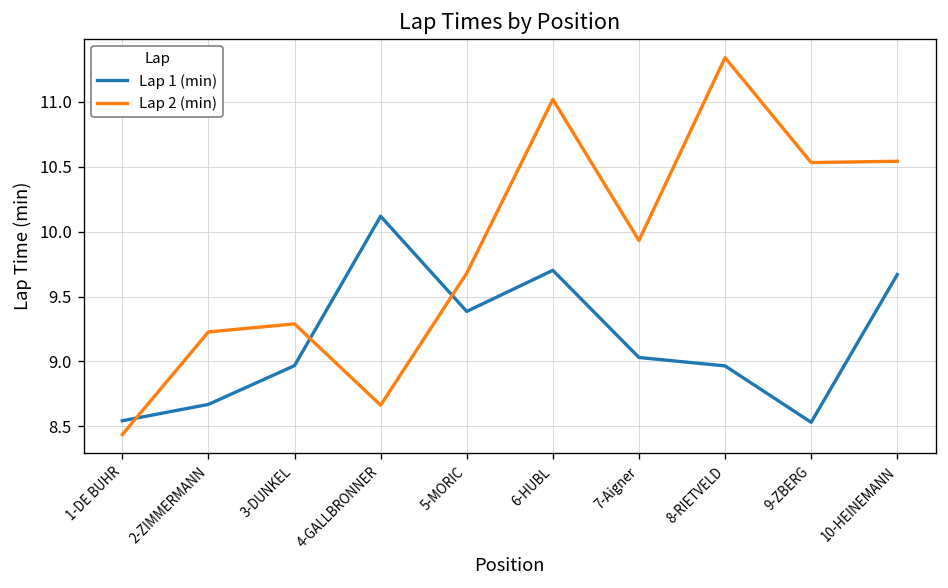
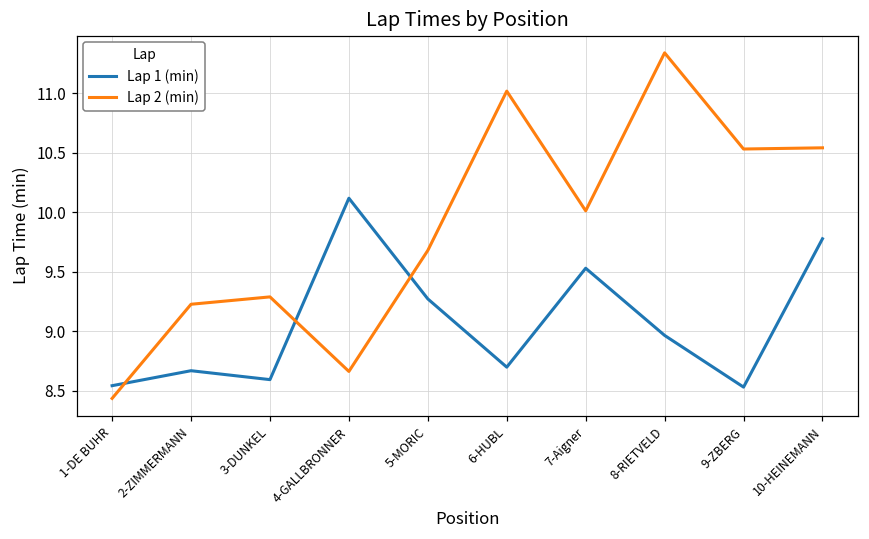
  {
    "Lap 1 (min)": {
      "1-DE BUHR": 8.54,
      "2-ZIMMERMANN": 8.67,
-     "3-DUNKEL": 8.97,
+     "3-DUNKEL": 8.59,
      "4-GALLBRONNER": 10.12,
-     "5-MORIC": 9.39,
-     "6-HUBL": 9.70,
-     "7-Aigner": 9.03,
+     "5-MORIC": 9.27,
+     "6-HUBL": 8.70,
+     "7-Aigner": 9.53,
      "8-RIETVELD": 8.97,
      "9-ZBERG": 8.53,
-     "10-HEINEMANN": 9.67
+     "10-HEINEMANN": 9.78
    },
    "Lap 2 (min)": {
      "1-DE BUHR": 8.44,
      "2-ZIMMERMANN": 9.23,
      "3-DUNKEL": 9.29,
      "4-GALLBRONNER": 8.66,
      "5-MORIC": 9.68,
      "6-HUBL": 11.02,
-     "7-Aigner": 9.93,
+     "7-Aigner": 10.01,
      "8-RIETVELD": 11.34,
      "9-ZBERG": 10.53,
      "10-HEINEMANN": 10.54
    }
  }
